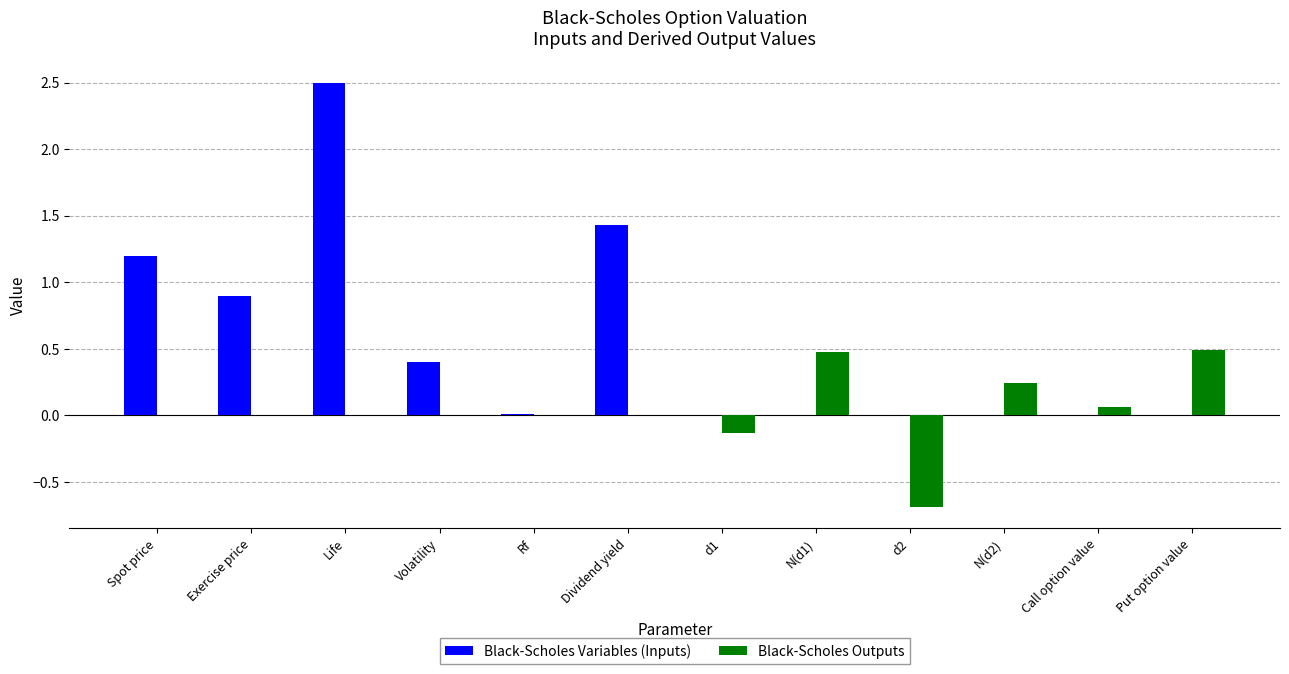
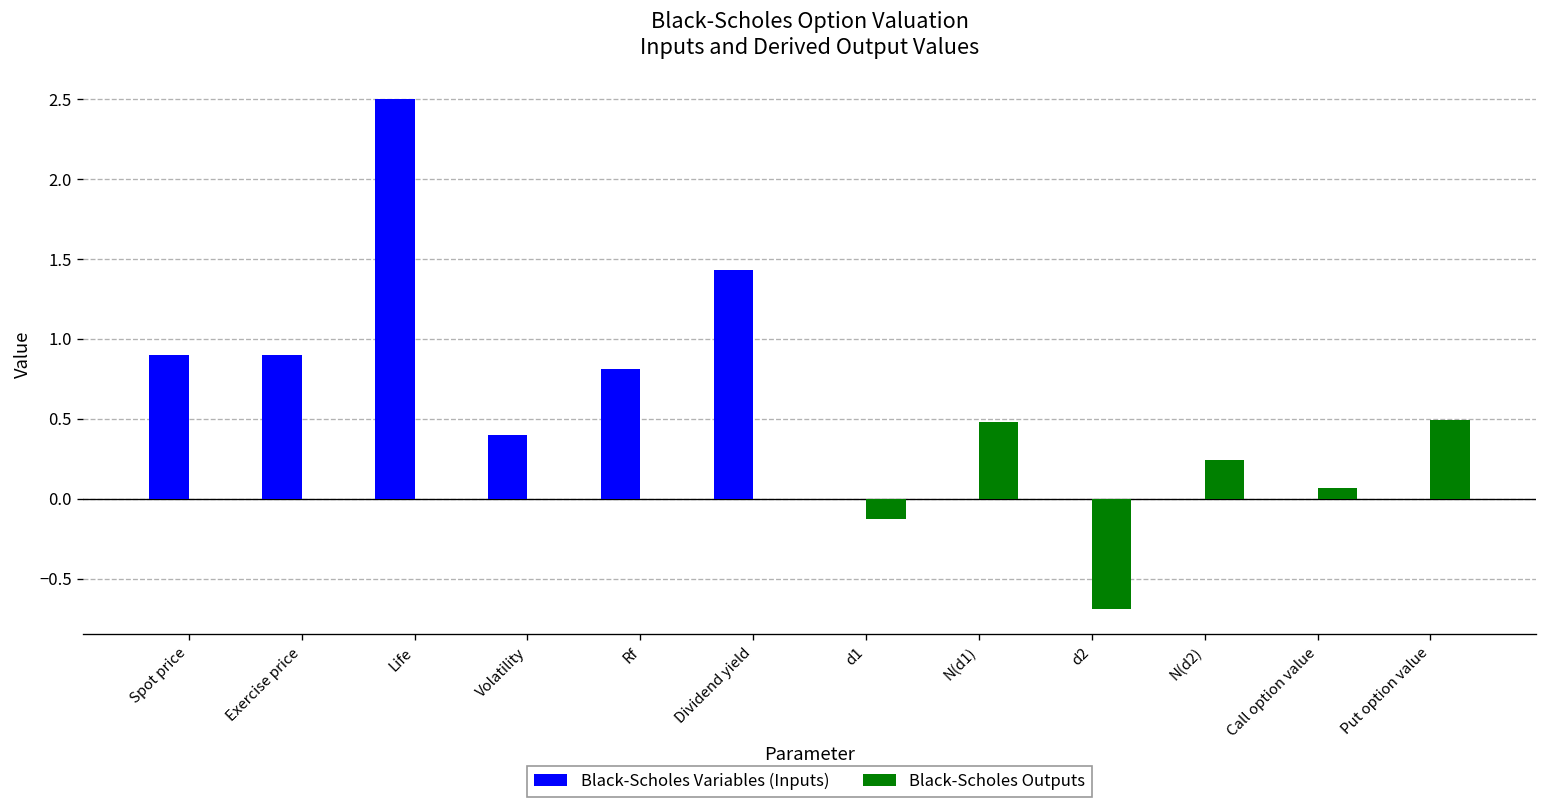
  {
    "Black-Scholes Variables (Inputs)": {
-     "Spot price": 1.2,
+     "Spot price": 0.9,
      "Exercise price": 0.90,
      "Life": 2.50,
      "Volatility": 0.40,
-     "Rf": 0.01,
+     "Rf": 0.81,
      "Dividend yield": 1.43,
      "d1": 0.00,
      "N(d1)": 0.00,
      "d2": 0.00,
      "N(d2)": 0.00,
      "Call option value": 0.00,
      "Put option value": 0.00
    },
    "Black-Scholes Outputs": {
      "Spot price": 0.00,
      "Exercise price": 0.00,
      "Life": 0.00,
      "Volatility": 0.00,
      "Rf": 0.00,
      "Dividend yield": 0.00,
      "d1": -0.13,
      "N(d1)": 0.48,
      "d2": -0.69,
      "N(d2)": 0.25,
      "Call option value": 0.07,
      "Put option value": 0.49
    }
  }
